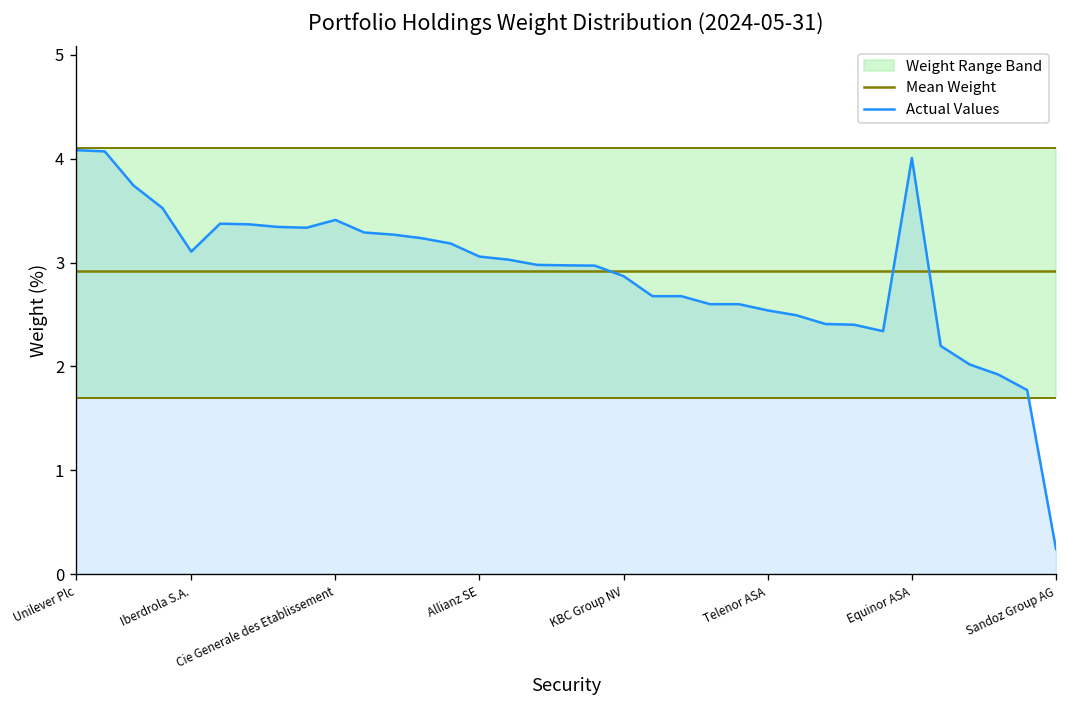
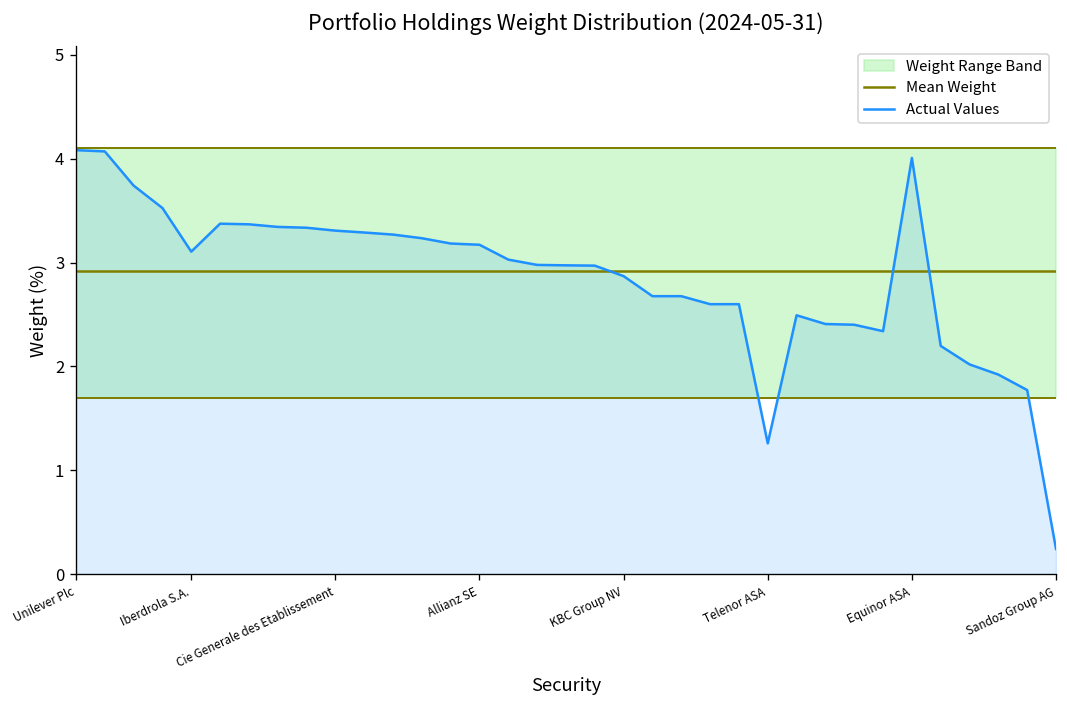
  {
    "Weight Range Band": {
      "Iberdrola S.A.": 4.1,
      "Cie Generale des Etablissement": 4.1,
      "Allianz SE": 4.1,
      "KBC Group NV": 4.1,
      "Telenor ASA": 4.1,
      "Equinor ASA": 4.1,
      "Sandoz Group AG": 4.1
    },
    "Actual Values": {
      "Iberdrola S.A.": 3.1,
-     "Cie Generale des Etablissement": 3.4,
-     "Allianz SE": 3.1,
+     "Cie Generale des Etablissement": 3.3,
+     "Allianz SE": 3.2,
      "KBC Group NV": 2.9,
-     "Telenor ASA": 2.5,
+     "Telenor ASA": 1.3,
      "Equinor ASA": 4.0,
      "Sandoz Group AG": 0.2
    }
  }
